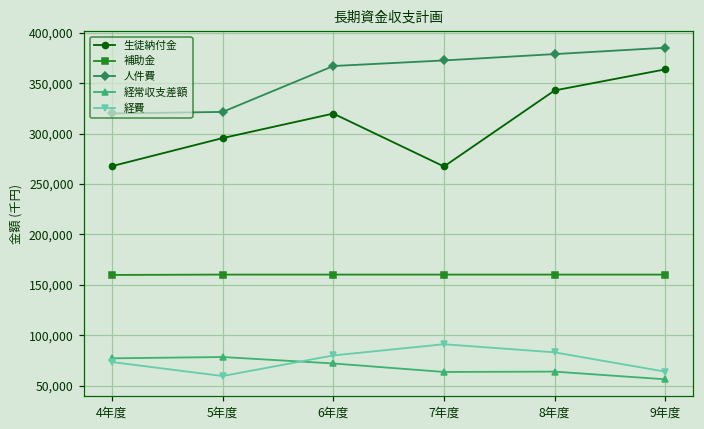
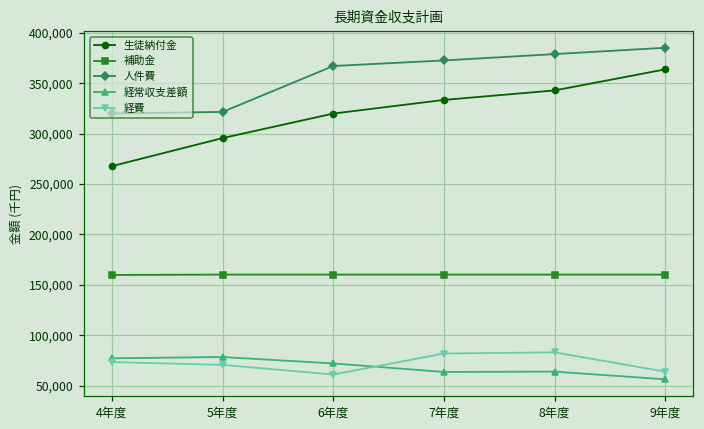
  {
    "生徒納付金": {
      "4年度": "270,000",
      "5年度": "300,000",
      "6年度": "320,000",
-     "7年度": "270,000",
+     "7年度": "330,000",
      "8年度": "340,000",
      "9年度": "360,000"
    },
    "経費": {
      "4年度": "70,000",
-     "5年度": "60,000",
-     "6年度": "80,000",
-     "7年度": "90,000",
+     "5年度": "70,000",
+     "6年度": "60,000",
+     "7年度": "80,000",
      "8年度": "80,000",
      "9年度": "60,000"
    }
  }
